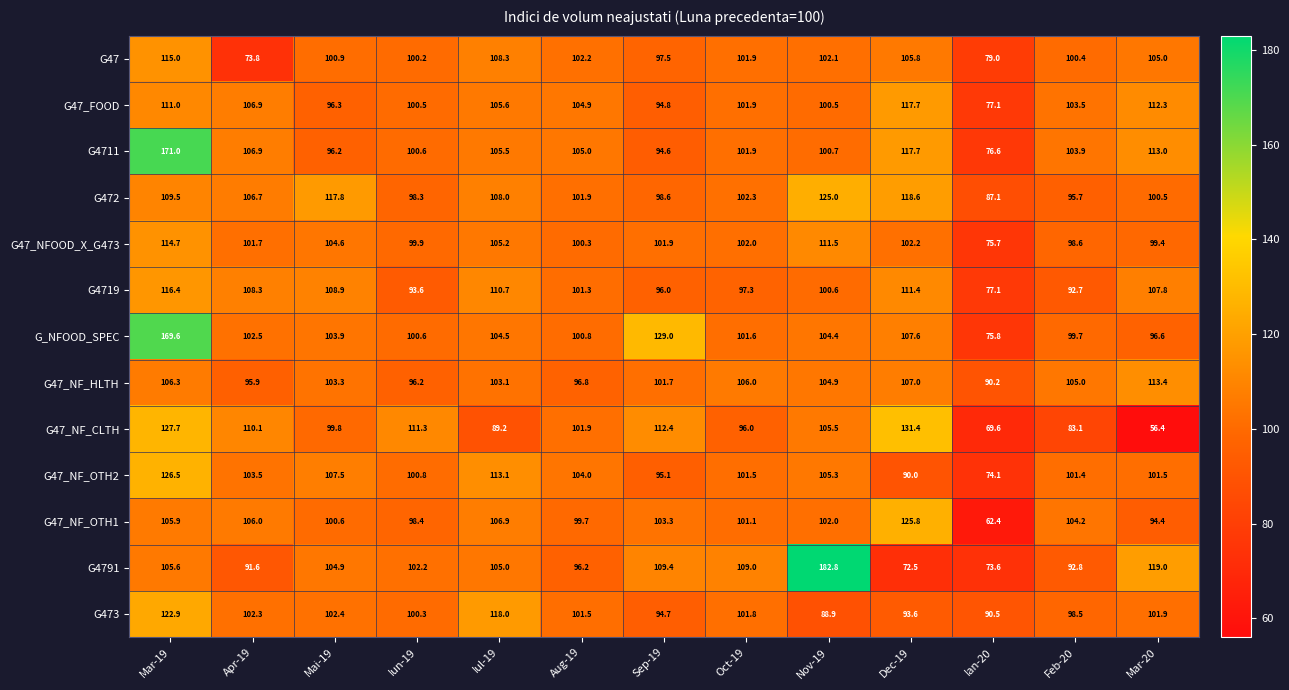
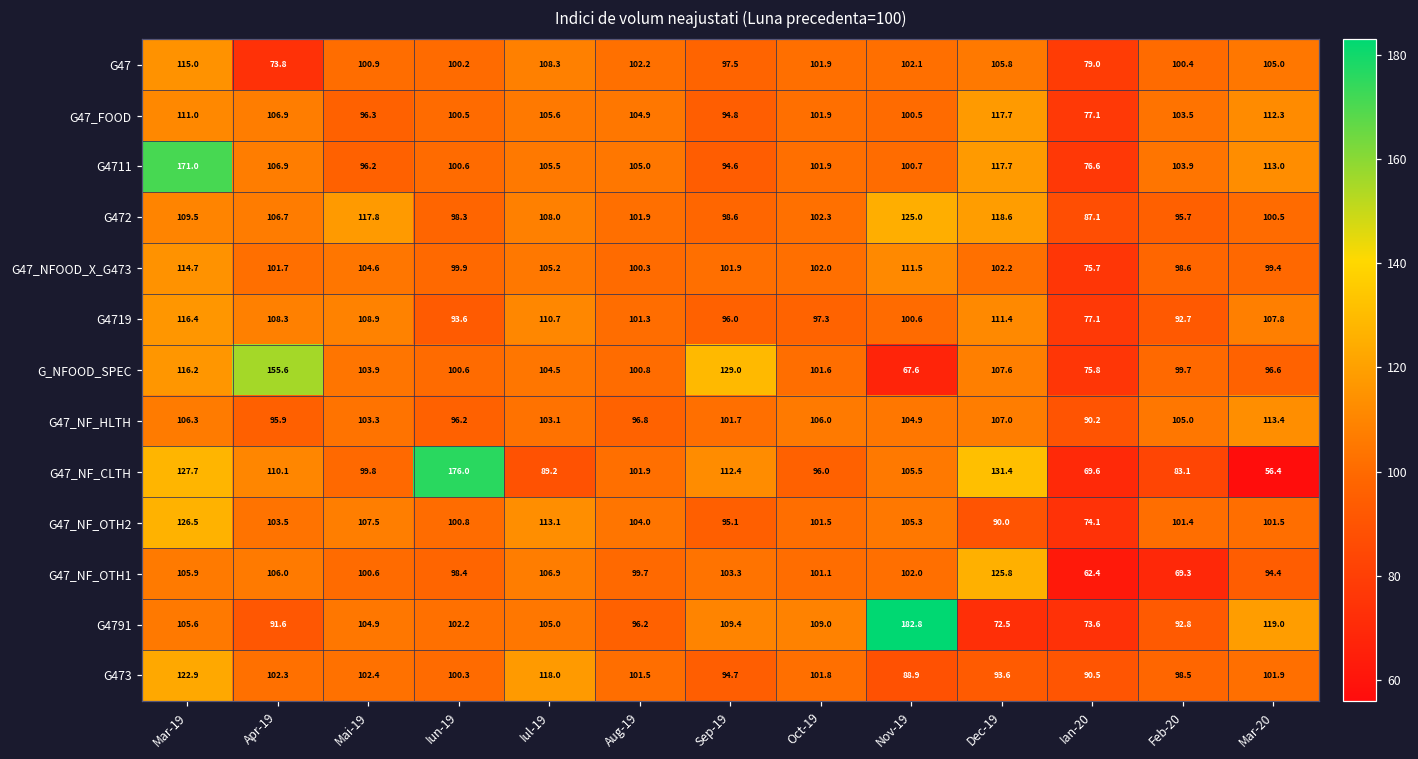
  {
    "G47": {
      "Mar-19": 115.0,
      "Apr-19": 73.8,
      "Mai-19": 100.9,
      "Iun-19": 100.2,
      "Iul-19": 108.3,
      "Aug-19": 102.2,
      "Sep-19": 97.5,
      "Oct-19": 101.9,
      "Nov-19": 102.1,
      "Dec-19": 105.8,
      "Ian-20": 79.0,
      "Feb-20": 100.4,
      "Mar-20": 105.0
    },
    "G47_FOOD": {
      "Mar-19": 111.0,
      "Apr-19": 106.9,
      "Mai-19": 96.3,
      "Iun-19": 100.5,
      "Iul-19": 105.6,
      "Aug-19": 104.9,
      "Sep-19": 94.8,
      "Oct-19": 101.9,
      "Nov-19": 100.5,
      "Dec-19": 117.7,
      "Ian-20": 77.1,
      "Feb-20": 103.5,
      "Mar-20": 112.3
    },
    "G4711": {
      "Mar-19": 171.0,
      "Apr-19": 106.9,
      "Mai-19": 96.2,
      "Iun-19": 100.6,
      "Iul-19": 105.5,
      "Aug-19": 105.0,
      "Sep-19": 94.6,
      "Oct-19": 101.9,
      "Nov-19": 100.7,
      "Dec-19": 117.7,
      "Ian-20": 76.6,
      "Feb-20": 103.9,
      "Mar-20": 113.0
    },
    "G472": {
      "Mar-19": 109.5,
      "Apr-19": 106.7,
      "Mai-19": 117.8,
      "Iun-19": 98.3,
      "Iul-19": 108.0,
      "Aug-19": 101.9,
      "Sep-19": 98.6,
      "Oct-19": 102.3,
      "Nov-19": 125.0,
      "Dec-19": 118.6,
      "Ian-20": 87.1,
      "Feb-20": 95.7,
      "Mar-20": 100.5
    },
    "G47_NFOOD_X_G473": {
      "Mar-19": 114.7,
      "Apr-19": 101.7,
      "Mai-19": 104.6,
      "Iun-19": 99.9,
      "Iul-19": 105.2,
      "Aug-19": 100.3,
      "Sep-19": 101.9,
      "Oct-19": 102.0,
      "Nov-19": 111.5,
      "Dec-19": 102.2,
      "Ian-20": 75.7,
      "Feb-20": 98.6,
      "Mar-20": 99.4
    },
    "G4719": {
      "Mar-19": 116.4,
      "Apr-19": 108.3,
      "Mai-19": 108.9,
      "Iun-19": 93.6,
      "Iul-19": 110.7,
      "Aug-19": 101.3,
      "Sep-19": 96.0,
      "Oct-19": 97.3,
      "Nov-19": 100.6,
      "Dec-19": 111.4,
      "Ian-20": 77.1,
      "Feb-20": 92.7,
      "Mar-20": 107.8
    },
    "G_NFOOD_SPEC": {
-     "Mar-19": 169.6,
-     "Apr-19": 102.5,
+     "Mar-19": 116.2,
+     "Apr-19": 155.6,
      "Mai-19": 103.9,
      "Iun-19": 100.6,
      "Iul-19": 104.5,
      "Aug-19": 100.8,
      "Sep-19": 129.0,
      "Oct-19": 101.6,
-     "Nov-19": 104.4,
+     "Nov-19": 67.6,
      "Dec-19": 107.6,
      "Ian-20": 75.8,
      "Feb-20": 99.7,
      "Mar-20": 96.6
    },
    "G47_NF_HLTH": {
      "Mar-19": 106.3,
      "Apr-19": 95.9,
      "Mai-19": 103.3,
      "Iun-19": 96.2,
      "Iul-19": 103.1,
      "Aug-19": 96.8,
      "Sep-19": 101.7,
      "Oct-19": 106.0,
      "Nov-19": 104.9,
      "Dec-19": 107.0,
      "Ian-20": 90.2,
      "Feb-20": 105.0,
      "Mar-20": 113.4
    },
    "G47_NF_CLTH": {
      "Mar-19": 127.7,
      "Apr-19": 110.1,
      "Mai-19": 99.8,
-     "Iun-19": 111.3,
+     "Iun-19": 176.0,
      "Iul-19": 89.2,
      "Aug-19": 101.9,
      "Sep-19": 112.4,
      "Oct-19": 96.0,
      "Nov-19": 105.5,
      "Dec-19": 131.4,
      "Ian-20": 69.6,
      "Feb-20": 83.1,
      "Mar-20": 56.4
    },
    "G47_NF_OTH2": {
      "Mar-19": 126.5,
      "Apr-19": 103.5,
      "Mai-19": 107.5,
      "Iun-19": 100.8,
      "Iul-19": 113.1,
      "Aug-19": 104.0,
      "Sep-19": 95.1,
      "Oct-19": 101.5,
      "Nov-19": 105.3,
      "Dec-19": 90.0,
      "Ian-20": 74.1,
      "Feb-20": 101.4,
      "Mar-20": 101.5
    },
    "G47_NF_OTH1": {
      "Mar-19": 105.9,
      "Apr-19": 106.0,
      "Mai-19": 100.6,
      "Iun-19": 98.4,
      "Iul-19": 106.9,
      "Aug-19": 99.7,
      "Sep-19": 103.3,
      "Oct-19": 101.1,
      "Nov-19": 102.0,
      "Dec-19": 125.8,
      "Ian-20": 62.4,
-     "Feb-20": 104.2,
+     "Feb-20": 69.3,
      "Mar-20": 94.4
    },
    "G4791": {
      "Mar-19": 105.6,
      "Apr-19": 91.6,
      "Mai-19": 104.9,
      "Iun-19": 102.2,
      "Iul-19": 105.0,
      "Aug-19": 96.2,
      "Sep-19": 109.4,
      "Oct-19": 109.0,
      "Nov-19": 182.8,
      "Dec-19": 72.5,
      "Ian-20": 73.6,
      "Feb-20": 92.8,
      "Mar-20": 119.0
    },
    "G473": {
      "Mar-19": 122.9,
      "Apr-19": 102.3,
      "Mai-19": 102.4,
      "Iun-19": 100.3,
      "Iul-19": 118.0,
      "Aug-19": 101.5,
      "Sep-19": 94.7,
      "Oct-19": 101.8,
      "Nov-19": 88.9,
      "Dec-19": 93.6,
      "Ian-20": 90.5,
      "Feb-20": 98.5,
      "Mar-20": 101.9
    }
  }
